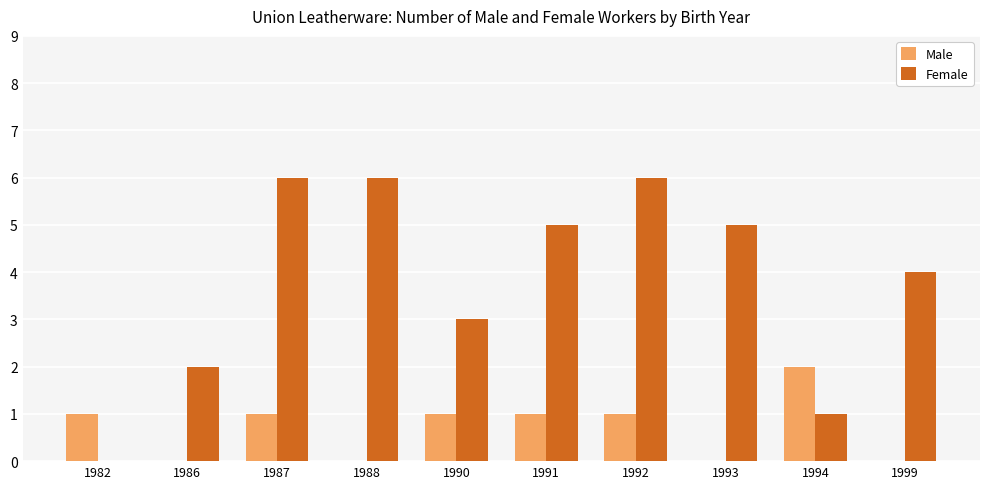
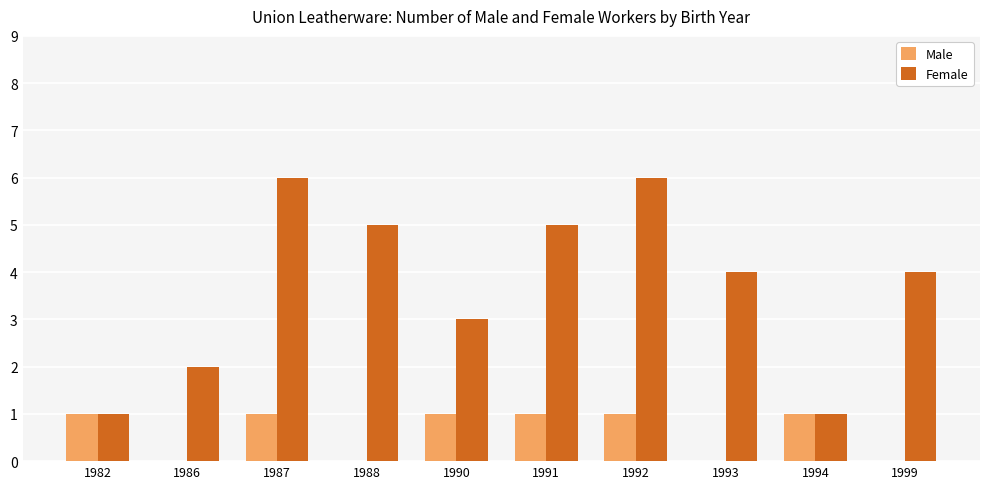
  {
    "Male": {
      "1982": 1,
      "1986": 0,
      "1987": 1,
      "1988": 0,
      "1990": 1,
      "1991": 1,
      "1992": 1,
      "1993": 0,
-     "1994": 2,
+     "1994": 1,
      "1999": 0
    },
    "Female": {
-     "1982": 0,
+     "1982": 1,
      "1986": 2,
      "1987": 6,
-     "1988": 6,
+     "1988": 5,
      "1990": 3,
      "1991": 5,
      "1992": 6,
-     "1993": 5,
+     "1993": 4,
      "1994": 1,
      "1999": 4
    }
  }
